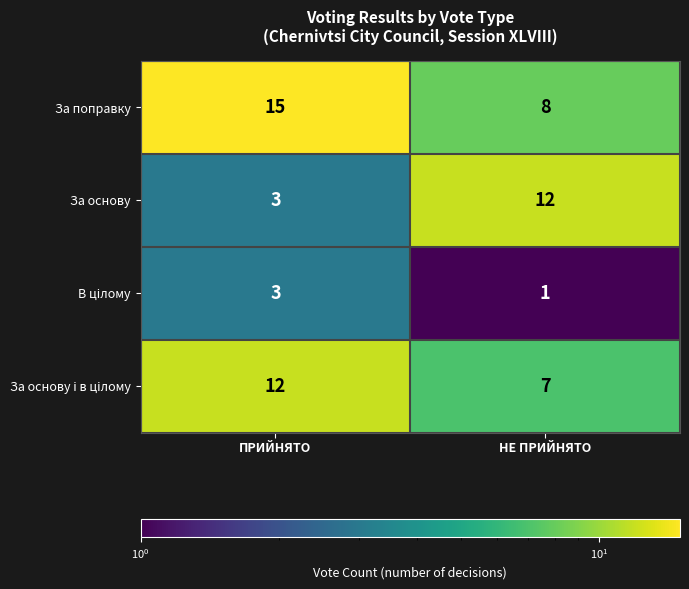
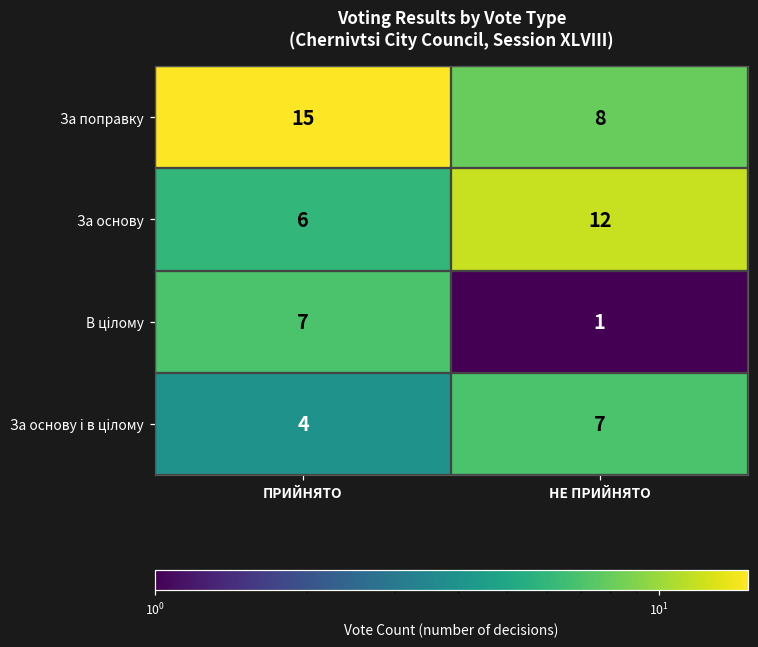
  {
    "За поправку": {
      "ПРИЙНЯТО": 15,
      "НЕ ПРИЙНЯТО": 8
    },
    "За основу": {
-     "ПРИЙНЯТО": 3,
+     "ПРИЙНЯТО": 6,
      "НЕ ПРИЙНЯТО": 12
    },
    "В цілому": {
-     "ПРИЙНЯТО": 3,
+     "ПРИЙНЯТО": 7,
      "НЕ ПРИЙНЯТО": 1
    },
    "За основу і в цілому": {
-     "ПРИЙНЯТО": 12,
+     "ПРИЙНЯТО": 4,
      "НЕ ПРИЙНЯТО": 7
    }
  }
